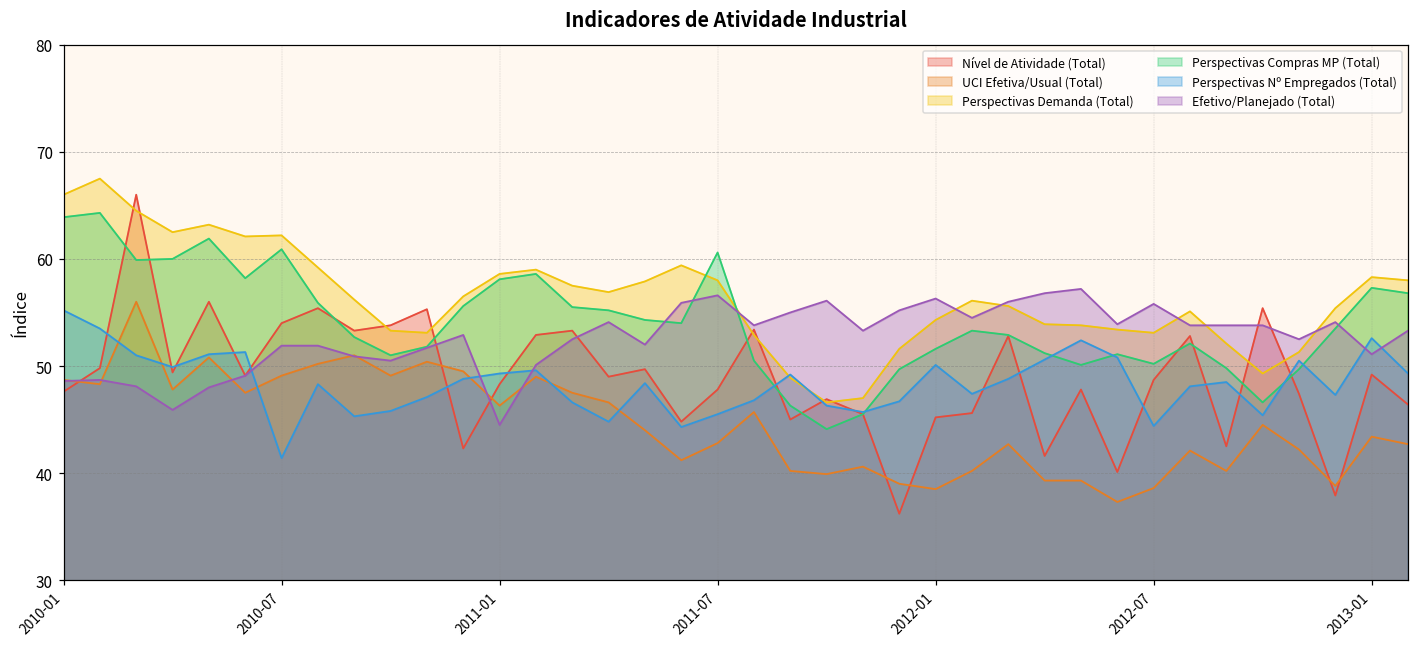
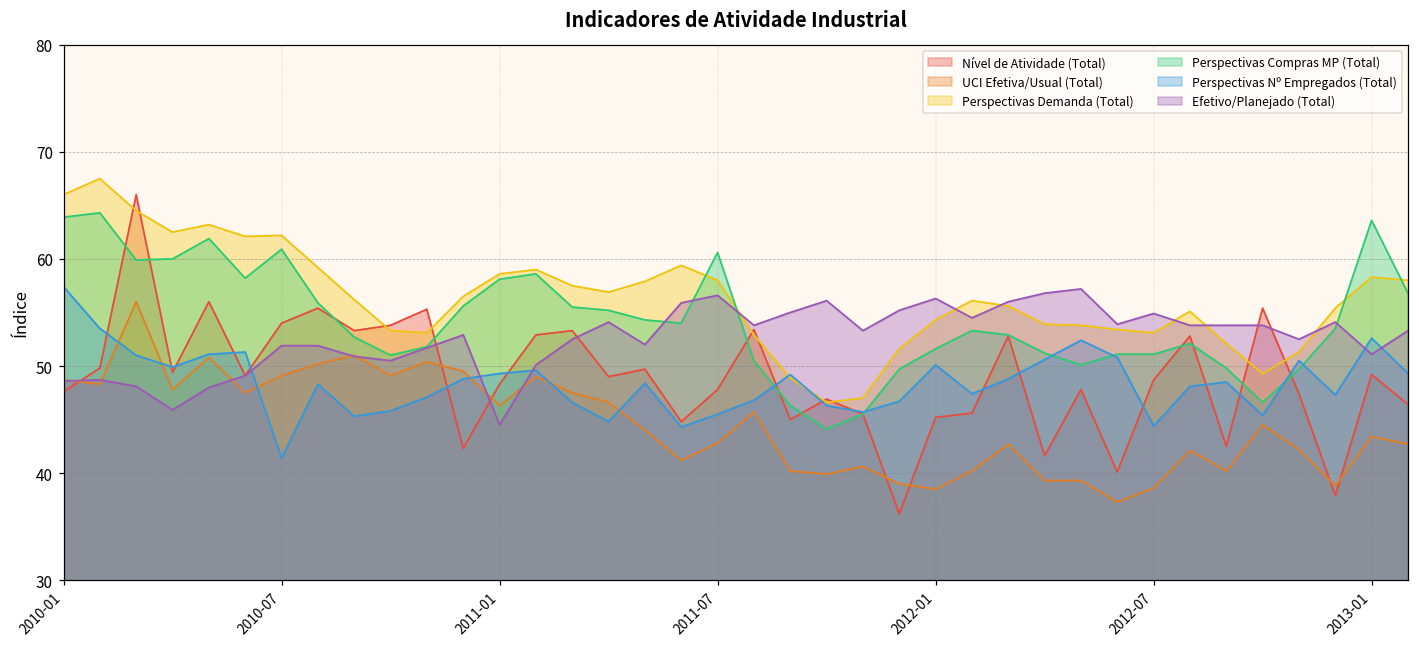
  {
    "Perspectivas Compras MP (Total)": {
      "2010-01": 64,
      "2010-07": 61,
      "2011-01": 58,
      "2011-07": 61,
      "2012-01": 52,
-     "2012-07": 50,
-     "2013-01": 57
+     "2012-07": 51,
+     "2013-01": 64
    },
    "Perspectivas Nº Empregados (Total)": {
-     "2010-01": 55,
+     "2010-01": 57,
      "2010-07": 41,
      "2011-01": 49,
      "2011-07": 46,
      "2012-01": 50,
      "2012-07": 44,
      "2013-01": 53
    },
    "Efetivo/Planejado (Total)": {
      "2010-07": 52,
      "2011-01": 45,
      "2011-07": 57,
      "2012-01": 56,
-     "2012-07": 56,
+     "2012-07": 55,
      "2013-01": 51
    }
  }
